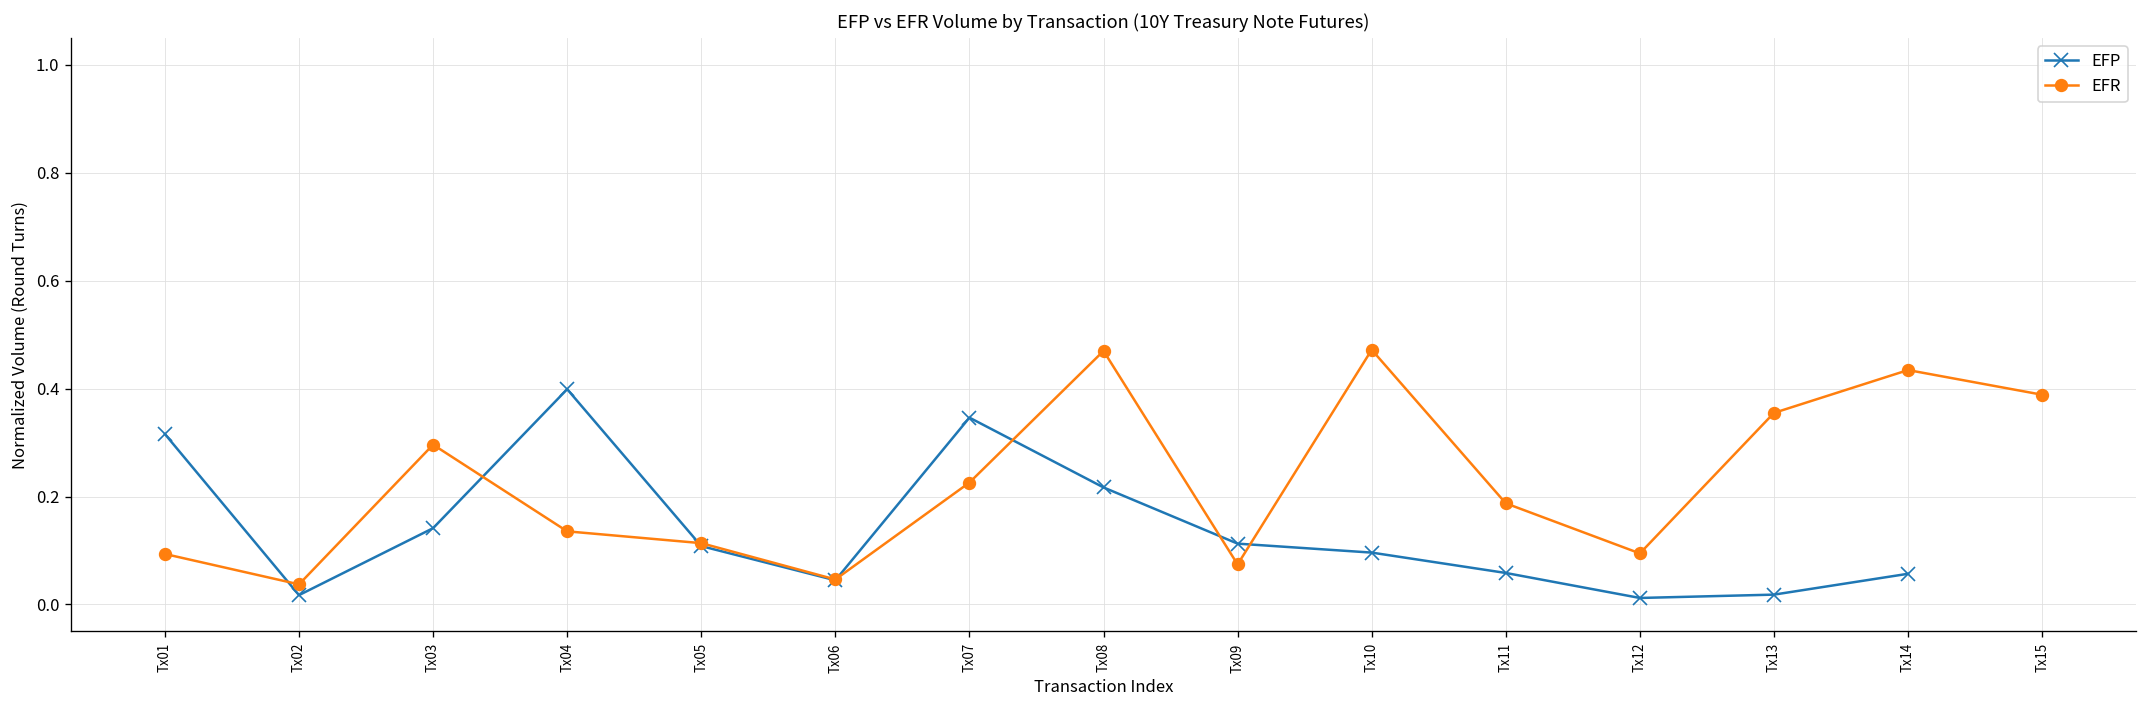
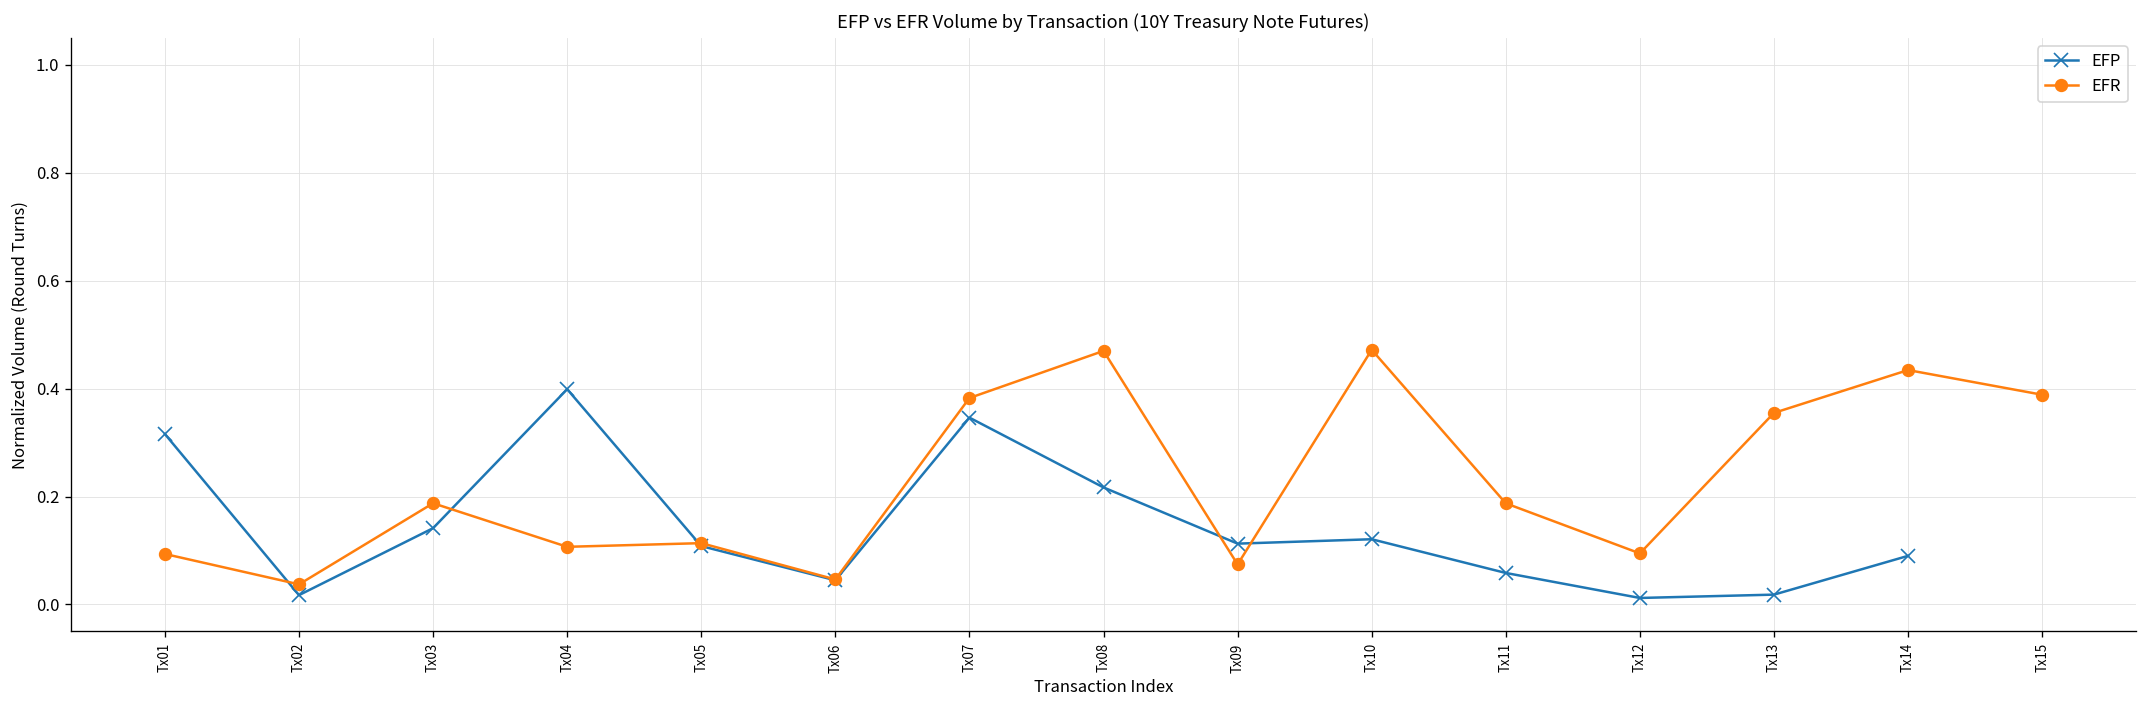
  {
    "EFP": {
      "Tx01": 0.32,
      "Tx02": 0.02,
      "Tx03": 0.14,
      "Tx04": 0.40,
      "Tx07": 0.35,
      "Tx08": 0.22,
      "Tx09": 0.11,
-     "Tx10": 0.10,
+     "Tx10": 0.12,
      "Tx11": 0.06,
      "Tx12": 0.01,
      "Tx13": 0.02,
-     "Tx14": 0.06
+     "Tx14": 0.09
    },
    "EFR": {
      "Tx01": 0.09,
      "Tx02": 0.04,
-     "Tx03": 0.30,
-     "Tx04": 0.14,
-     "Tx07": 0.23,
+     "Tx03": 0.19,
+     "Tx04": 0.11,
+     "Tx07": 0.38,
      "Tx08": 0.47,
      "Tx09": 0.07,
      "Tx10": 0.47,
      "Tx11": 0.19,
      "Tx12": 0.09,
      "Tx13": 0.36,
      "Tx14": 0.43,
      "Tx15": 0.39
    }
  }
